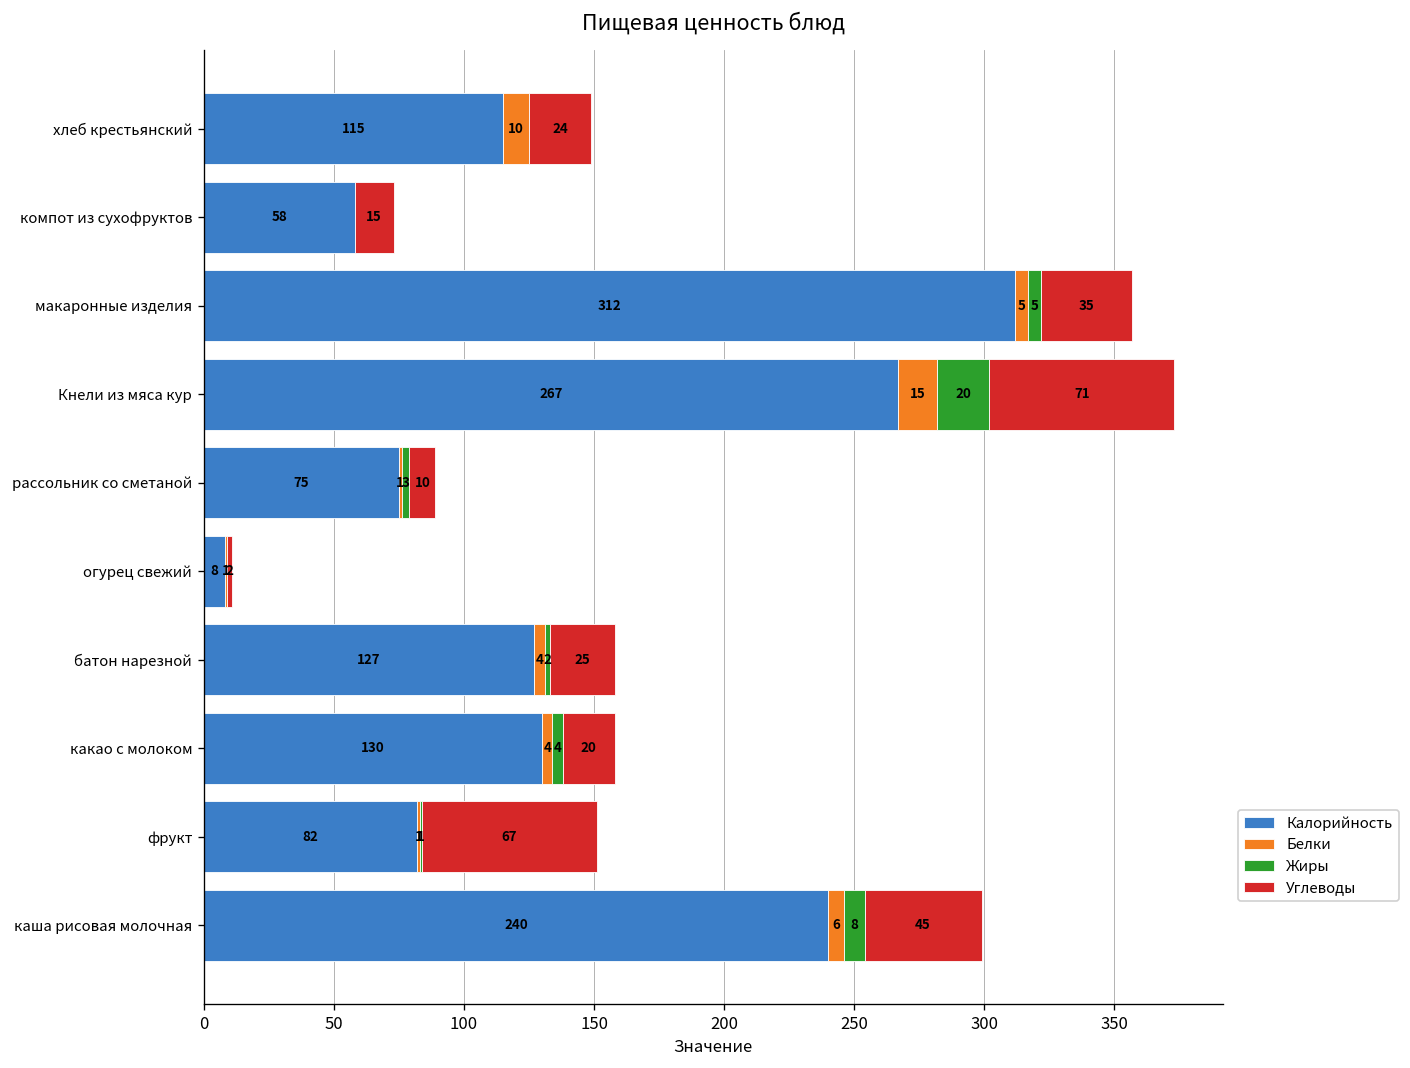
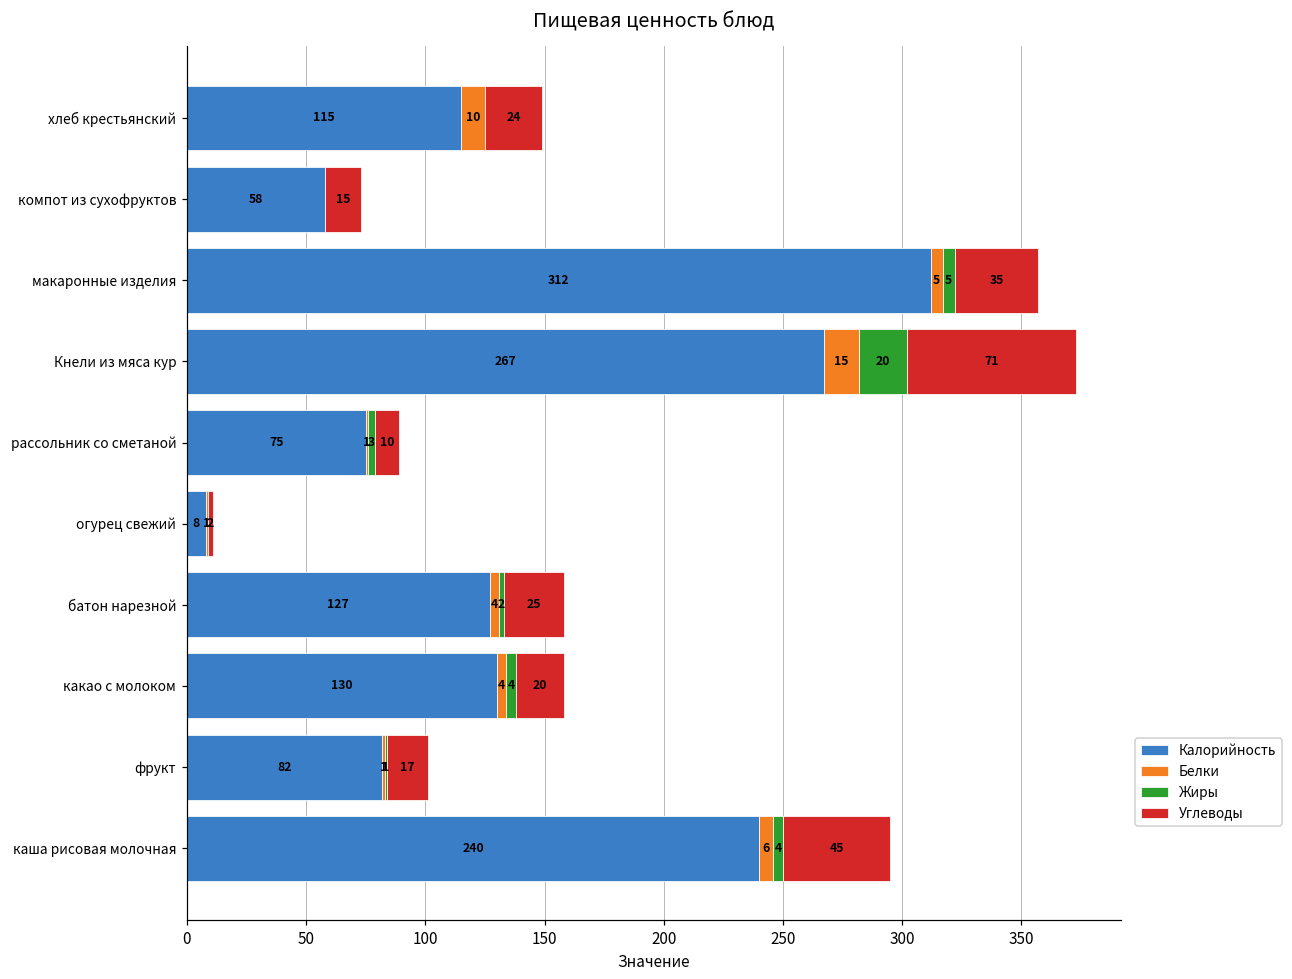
  {
    "Калорийность": {
      "хлеб крестьянский": 115,
      "компот из сухофруктов": 58,
      "макаронные изделия": 312,
      "Кнели из мяса кур": 267,
      "рассольник со сметаной": 75,
      "огурец свежий": 8,
      "батон нарезной": 127,
      "какао с молоком": 130,
      "фрукт": 82,
      "каша рисовая молочная": 240
    },
    "Белки": {
      "хлеб крестьянский": 10,
      "макаронные изделия": 5,
      "Кнели из мяса кур": 15,
      "батон нарезной": 4,
      "какао с молоком": 4,
      "каша рисовая молочная": 6
    },
    "Жиры": {
      "макаронные изделия": 5,
      "Кнели из мяса кур": 20,
      "батон нарезной": 2,
      "какао с молоком": 4,
-     "каша рисовая молочная": 8
+     "каша рисовая молочная": 4
    },
    "Углеводы": {
      "хлеб крестьянский": 24,
      "компот из сухофруктов": 15,
      "макаронные изделия": 35,
      "Кнели из мяса кур": 71,
      "рассольник со сметаной": 10,
      "батон нарезной": 25,
      "какао с молоком": 20,
-     "фрукт": 67,
+     "фрукт": 17,
      "каша рисовая молочная": 45
    }
  }
